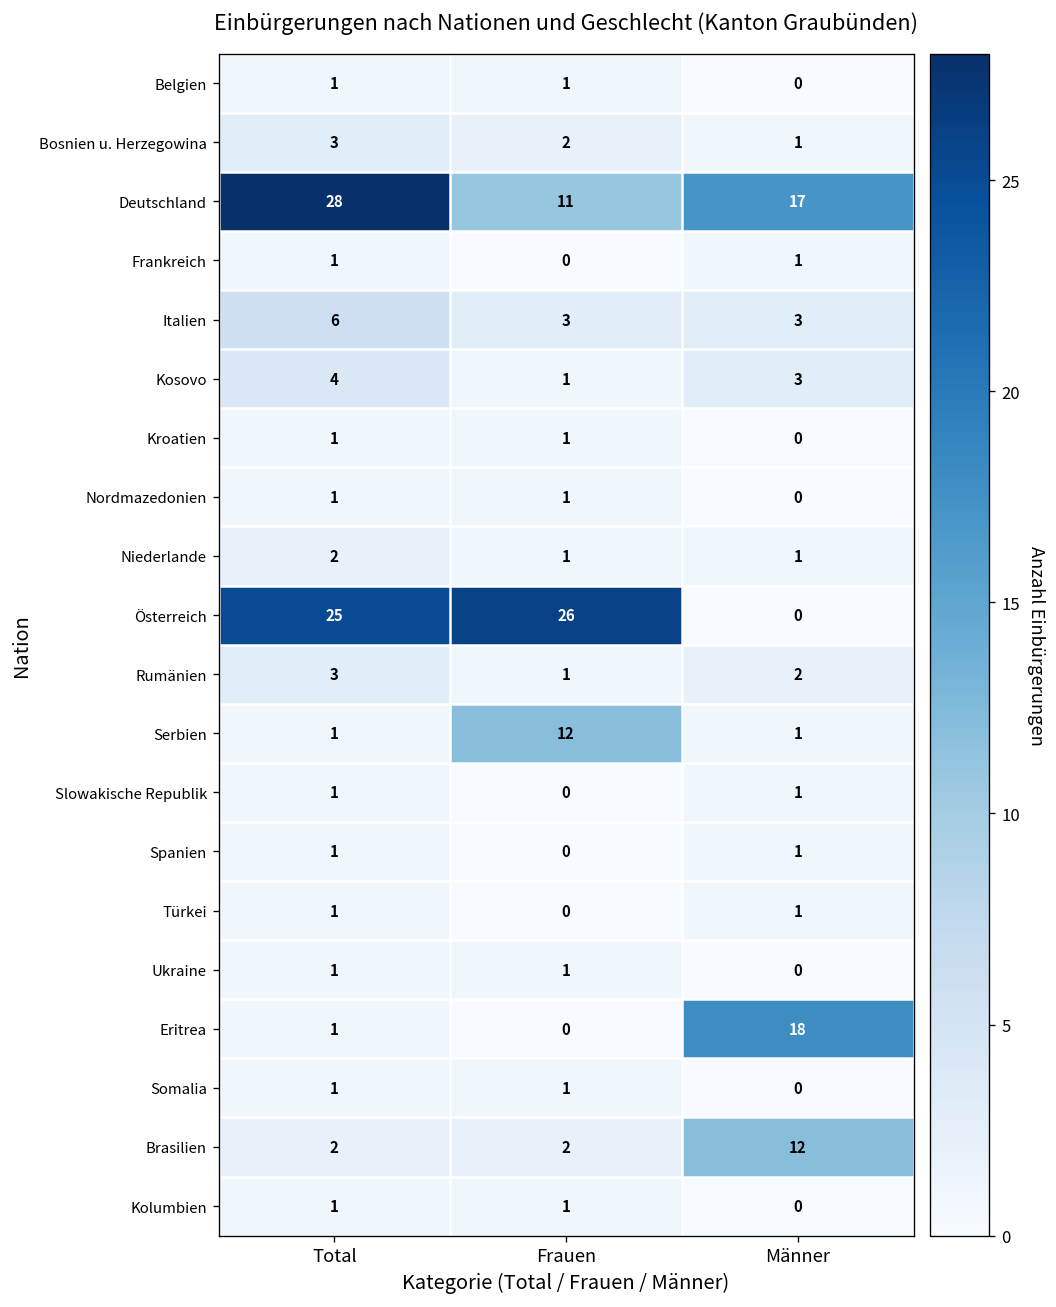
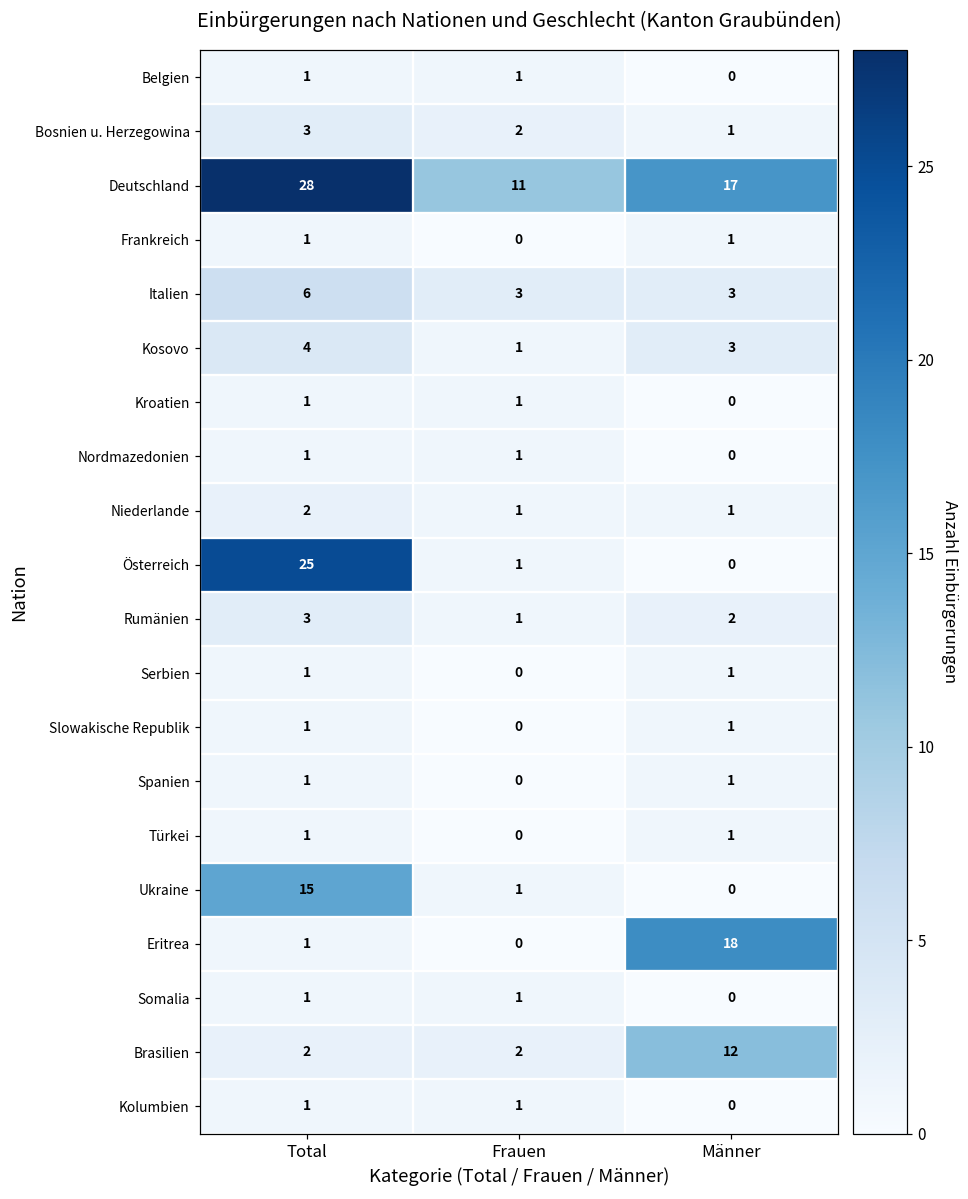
  {
    "Belgien": {
      "Total": 1,
      "Frauen": 1,
      "Männer": 0
    },
    "Bosnien u. Herzegowina": {
      "Total": 3,
      "Frauen": 2,
      "Männer": 1
    },
    "Deutschland": {
      "Total": 28,
      "Frauen": 11,
      "Männer": 17
    },
    "Frankreich": {
      "Total": 1,
      "Frauen": 0,
      "Männer": 1
    },
    "Italien": {
      "Total": 6,
      "Frauen": 3,
      "Männer": 3
    },
    "Kosovo": {
      "Total": 4,
      "Frauen": 1,
      "Männer": 3
    },
    "Kroatien": {
      "Total": 1,
      "Frauen": 1,
      "Männer": 0
    },
    "Nordmazedonien": {
      "Total": 1,
      "Frauen": 1,
      "Männer": 0
    },
    "Niederlande": {
      "Total": 2,
      "Frauen": 1,
      "Männer": 1
    },
    "Österreich": {
      "Total": 25,
-     "Frauen": 26,
+     "Frauen": 1,
      "Männer": 0
    },
    "Rumänien": {
      "Total": 3,
      "Frauen": 1,
      "Männer": 2
    },
    "Serbien": {
      "Total": 1,
-     "Frauen": 12,
+     "Frauen": 0,
      "Männer": 1
    },
    "Slowakische Republik": {
      "Total": 1,
      "Frauen": 0,
      "Männer": 1
    },
    "Spanien": {
      "Total": 1,
      "Frauen": 0,
      "Männer": 1
    },
    "Türkei": {
      "Total": 1,
      "Frauen": 0,
      "Männer": 1
    },
    "Ukraine": {
-     "Total": 1,
+     "Total": 15,
      "Frauen": 1,
      "Männer": 0
    },
    "Eritrea": {
      "Total": 1,
      "Frauen": 0,
      "Männer": 18
    },
    "Somalia": {
      "Total": 1,
      "Frauen": 1,
      "Männer": 0
    },
    "Brasilien": {
      "Total": 2,
      "Frauen": 2,
      "Männer": 12
    },
    "Kolumbien": {
      "Total": 1,
      "Frauen": 1,
      "Männer": 0
    }
  }
